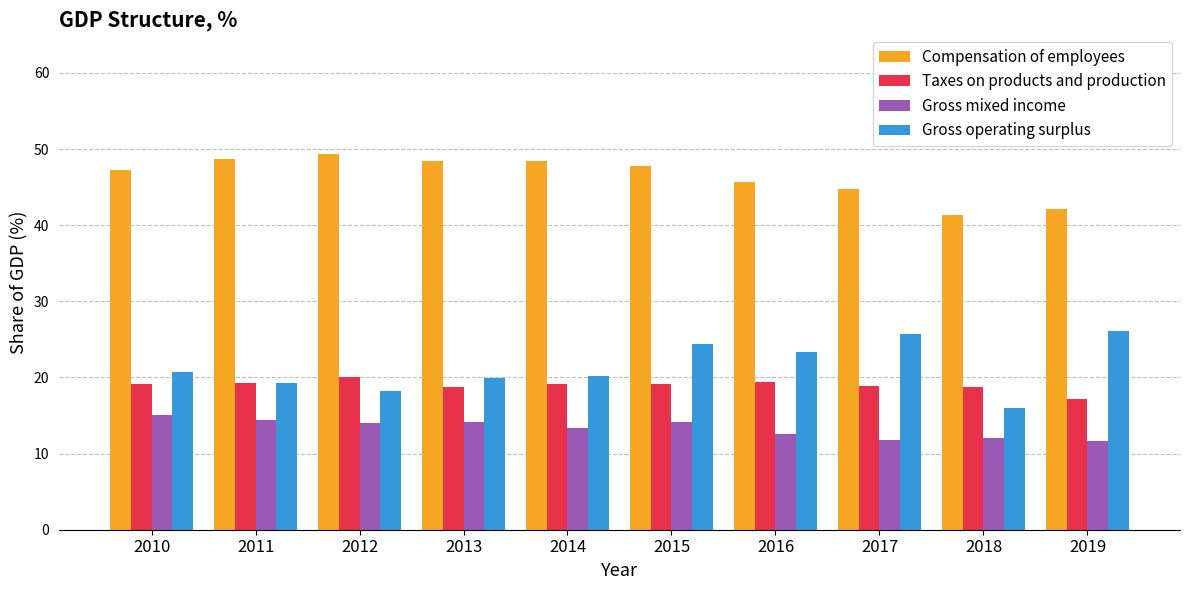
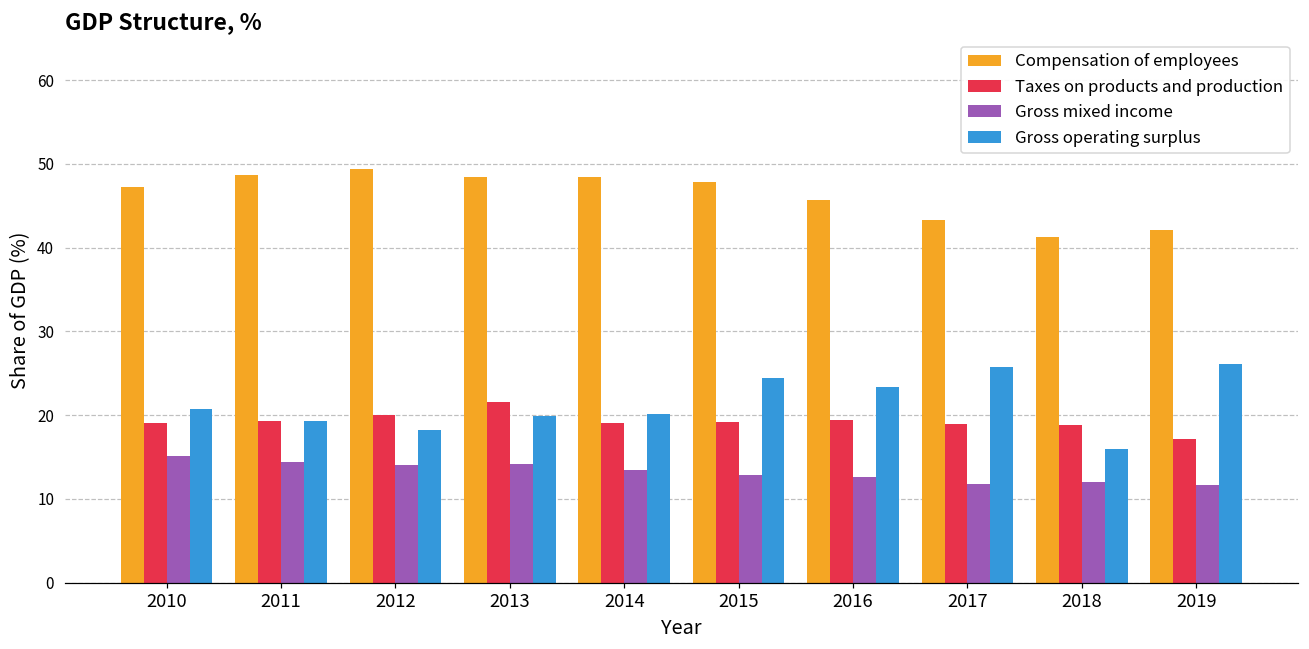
  {
    "Compensation of employees": {
      "2010": 47,
      "2011": 49,
      "2012": 49,
      "2013": 48,
      "2014": 48,
      "2015": 48,
      "2016": 46,
-     "2017": 45,
+     "2017": 43,
      "2018": 41,
      "2019": 42
    },
    "Taxes on products and production": {
      "2010": 19,
      "2011": 19,
      "2012": 20,
-     "2013": 19,
+     "2013": 22,
      "2014": 19,
      "2015": 19,
      "2016": 19,
      "2017": 19,
      "2018": 19,
      "2019": 17
    },
    "Gross mixed income": {
      "2010": 15,
      "2011": 14,
      "2012": 14,
      "2013": 14,
      "2014": 13,
-     "2015": 14,
+     "2015": 13,
      "2016": 13,
      "2017": 12,
      "2018": 12,
      "2019": 12
    },
    "Gross operating surplus": {
      "2010": 21,
      "2011": 19,
      "2012": 18,
      "2013": 20,
      "2014": 20,
      "2015": 24,
      "2016": 23,
      "2017": 26,
      "2018": 16,
      "2019": 26
    }
  }
